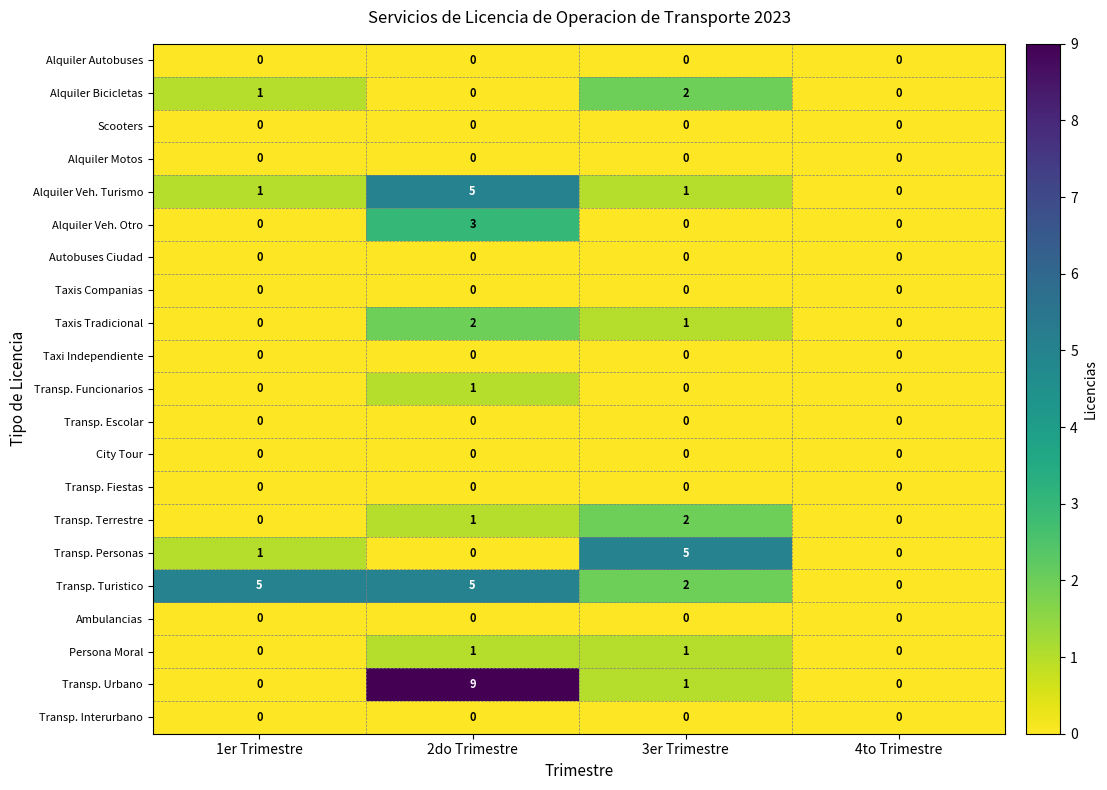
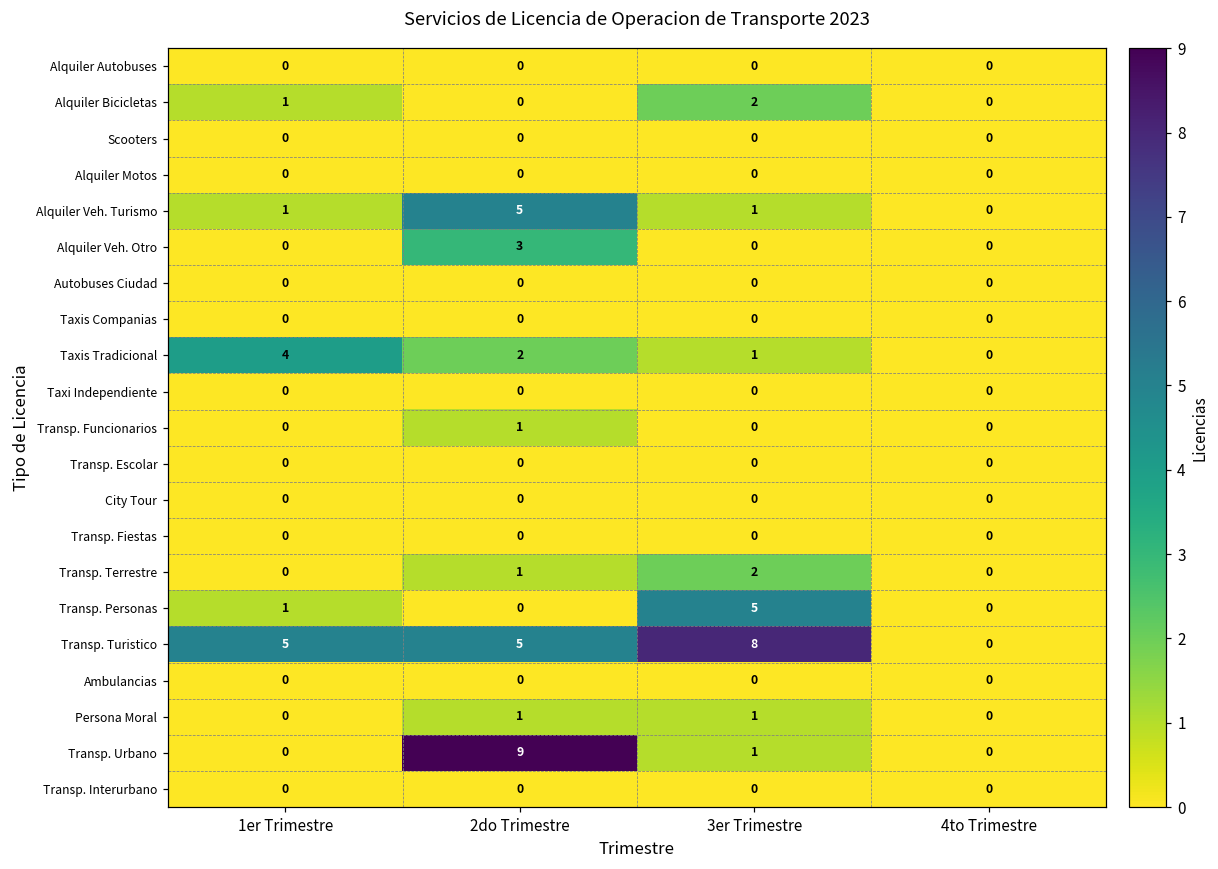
  {
    "Alquiler Autobuses": {
      "1er Trimestre": 0,
      "2do Trimestre": 0,
      "3er Trimestre": 0,
      "4to Trimestre": 0
    },
    "Alquiler Bicicletas": {
      "1er Trimestre": 1,
      "2do Trimestre": 0,
      "3er Trimestre": 2,
      "4to Trimestre": 0
    },
    "Scooters": {
      "1er Trimestre": 0,
      "2do Trimestre": 0,
      "3er Trimestre": 0,
      "4to Trimestre": 0
    },
    "Alquiler Motos": {
      "1er Trimestre": 0,
      "2do Trimestre": 0,
      "3er Trimestre": 0,
      "4to Trimestre": 0
    },
    "Alquiler Veh. Turismo": {
      "1er Trimestre": 1,
      "2do Trimestre": 5,
      "3er Trimestre": 1,
      "4to Trimestre": 0
    },
    "Alquiler Veh. Otro": {
      "1er Trimestre": 0,
      "2do Trimestre": 3,
      "3er Trimestre": 0,
      "4to Trimestre": 0
    },
    "Autobuses Ciudad": {
      "1er Trimestre": 0,
      "2do Trimestre": 0,
      "3er Trimestre": 0,
      "4to Trimestre": 0
    },
    "Taxis Companias": {
      "1er Trimestre": 0,
      "2do Trimestre": 0,
      "3er Trimestre": 0,
      "4to Trimestre": 0
    },
    "Taxis Tradicional": {
-     "1er Trimestre": 0,
+     "1er Trimestre": 4,
      "2do Trimestre": 2,
      "3er Trimestre": 1,
      "4to Trimestre": 0
    },
    "Taxi Independiente": {
      "1er Trimestre": 0,
      "2do Trimestre": 0,
      "3er Trimestre": 0,
      "4to Trimestre": 0
    },
    "Transp. Funcionarios": {
      "1er Trimestre": 0,
      "2do Trimestre": 1,
      "3er Trimestre": 0,
      "4to Trimestre": 0
    },
    "Transp. Escolar": {
      "1er Trimestre": 0,
      "2do Trimestre": 0,
      "3er Trimestre": 0,
      "4to Trimestre": 0
    },
    "City Tour": {
      "1er Trimestre": 0,
      "2do Trimestre": 0,
      "3er Trimestre": 0,
      "4to Trimestre": 0
    },
    "Transp. Fiestas": {
      "1er Trimestre": 0,
      "2do Trimestre": 0,
      "3er Trimestre": 0,
      "4to Trimestre": 0
    },
    "Transp. Terrestre": {
      "1er Trimestre": 0,
      "2do Trimestre": 1,
      "3er Trimestre": 2,
      "4to Trimestre": 0
    },
    "Transp. Personas": {
      "1er Trimestre": 1,
      "2do Trimestre": 0,
      "3er Trimestre": 5,
      "4to Trimestre": 0
    },
    "Transp. Turistico": {
      "1er Trimestre": 5,
      "2do Trimestre": 5,
-     "3er Trimestre": 2,
+     "3er Trimestre": 8,
      "4to Trimestre": 0
    },
    "Ambulancias": {
      "1er Trimestre": 0,
      "2do Trimestre": 0,
      "3er Trimestre": 0,
      "4to Trimestre": 0
    },
    "Persona Moral": {
      "1er Trimestre": 0,
      "2do Trimestre": 1,
      "3er Trimestre": 1,
      "4to Trimestre": 0
    },
    "Transp. Urbano": {
      "1er Trimestre": 0,
      "2do Trimestre": 9,
      "3er Trimestre": 1,
      "4to Trimestre": 0
    },
    "Transp. Interurbano": {
      "1er Trimestre": 0,
      "2do Trimestre": 0,
      "3er Trimestre": 0,
      "4to Trimestre": 0
    }
  }
